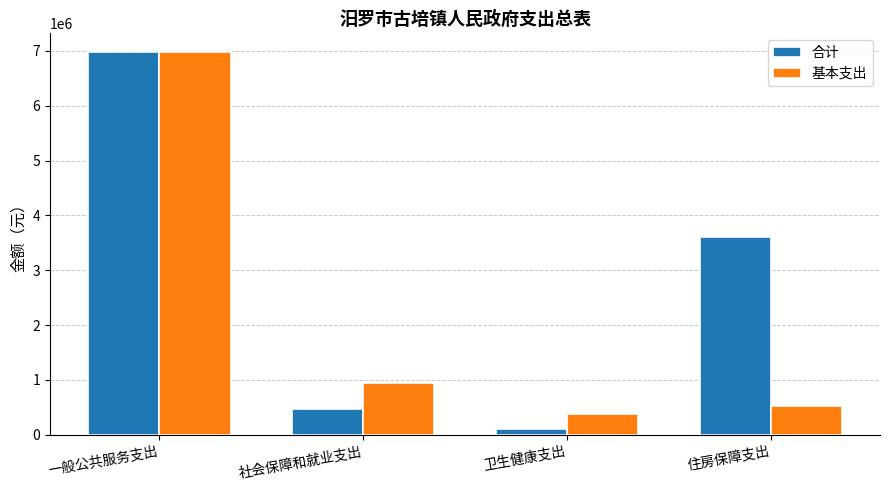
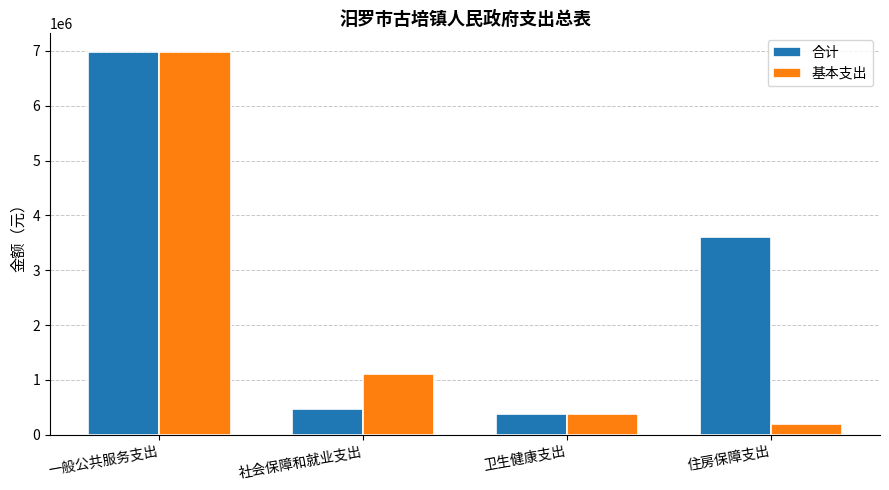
  {
    "合计": {
      "一般公共服务支出": 7000000,
      "社会保障和就业支出": 500000,
-     "卫生健康支出": 100000,
+     "卫生健康支出": 400000,
      "住房保障支出": 3600000
    },
    "基本支出": {
      "一般公共服务支出": 7000000,
-     "社会保障和就业支出": 1000000,
+     "社会保障和就业支出": 1100000,
      "卫生健康支出": 400000,
-     "住房保障支出": 500000
+     "住房保障支出": 200000
    }
  }
